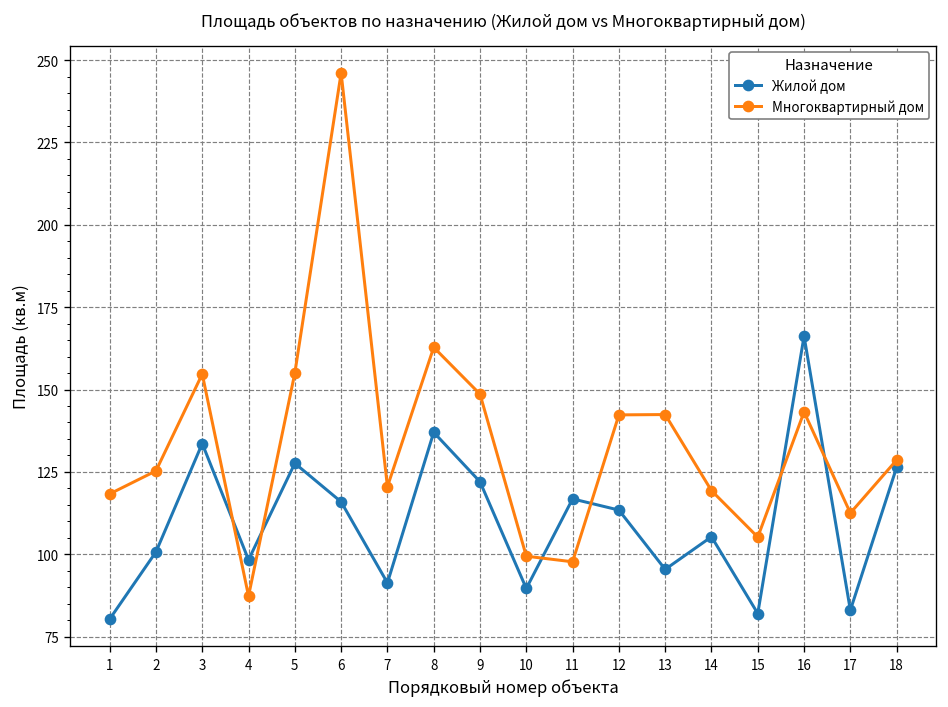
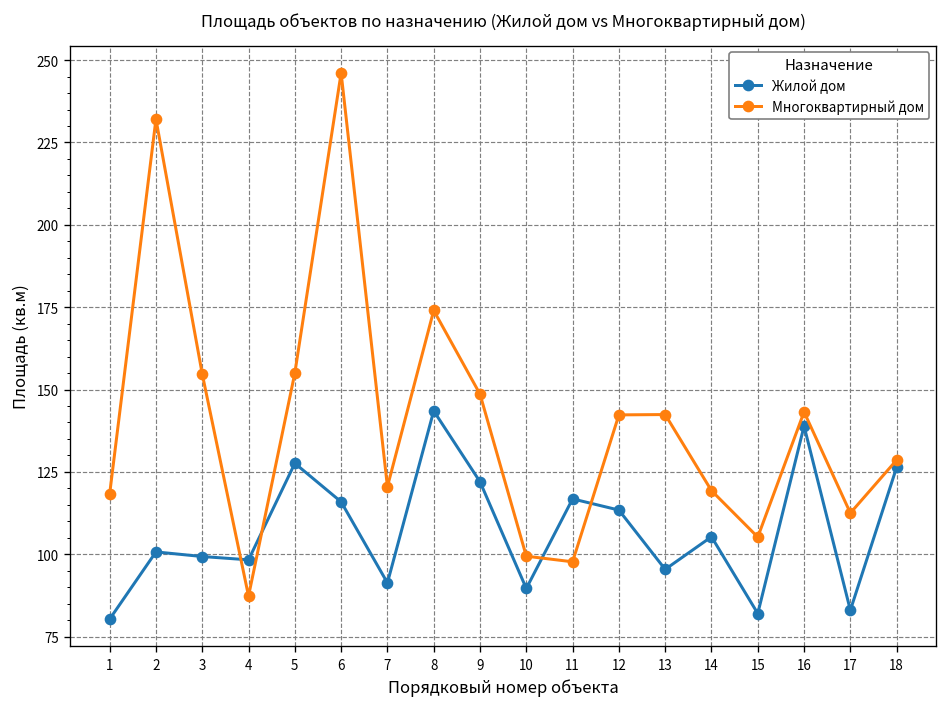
  {
    "Жилой дом": {
      "1": 80,
      "2": 101,
-     "3": 134,
+     "3": 99,
      "4": 98,
      "5": 128,
      "6": 116,
      "7": 91,
-     "8": 137,
+     "8": 144,
      "9": 122,
      "10": 90,
      "11": 117,
      "12": 113,
      "13": 95,
      "14": 105,
      "15": 82,
-     "16": 166,
+     "16": 139,
      "17": 83,
      "18": 126
    },
    "Многоквартирный дом": {
      "1": 118,
-     "2": 125,
+     "2": 232,
      "3": 155,
      "4": 87,
      "5": 155,
      "6": 246,
      "7": 121,
-     "8": 163,
+     "8": 174,
      "9": 149,
      "10": 99,
      "11": 98,
      "12": 142,
      "13": 142,
      "14": 119,
      "15": 105,
      "16": 143,
      "17": 113,
      "18": 129
    }
  }
